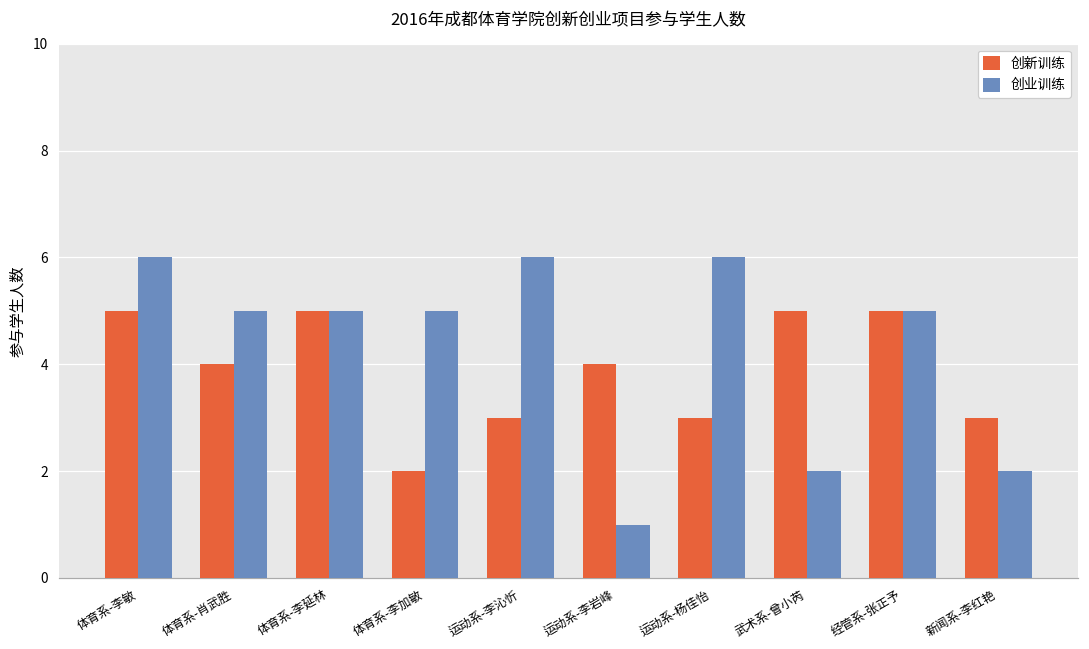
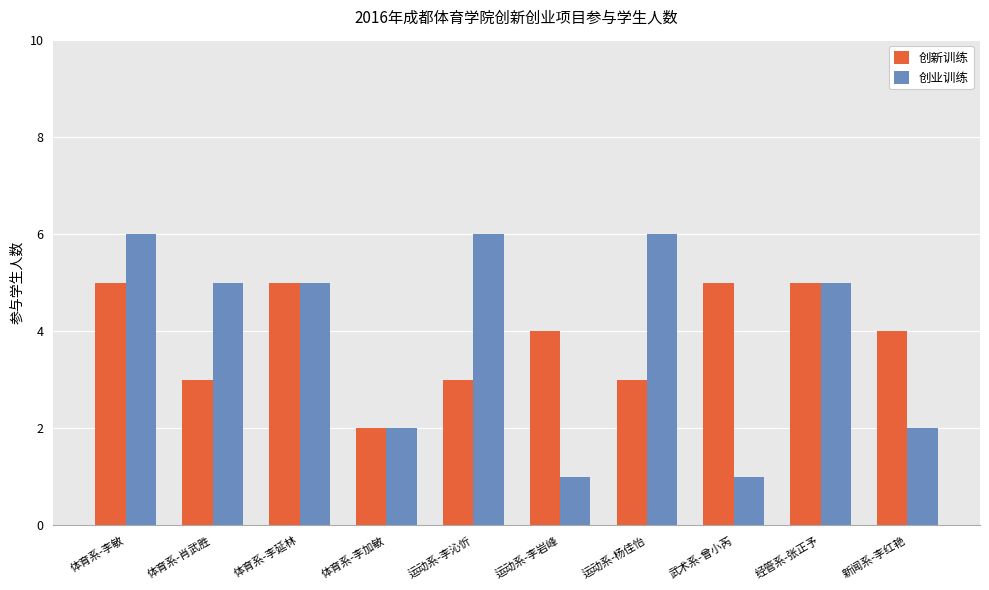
  {
    "创新训练": {
      "体育系-李敏": 5,
-     "体育系-肖武胜": 4,
+     "体育系-肖武胜": 3,
      "体育系-李延林": 5,
      "体育系-李加敏": 2,
      "运动系-李沁忻": 3,
      "运动系-李岩峰": 4,
      "运动系-杨佳怡": 3,
      "武术系-曾小芮": 5,
      "经管系-张正予": 5,
-     "新闻系-李红艳": 3
+     "新闻系-李红艳": 4
    },
    "创业训练": {
      "体育系-李敏": 6,
      "体育系-肖武胜": 5,
      "体育系-李延林": 5,
-     "体育系-李加敏": 5,
+     "体育系-李加敏": 2,
      "运动系-李沁忻": 6,
      "运动系-李岩峰": 1,
      "运动系-杨佳怡": 6,
-     "武术系-曾小芮": 2,
+     "武术系-曾小芮": 1,
      "经管系-张正予": 5,
      "新闻系-李红艳": 2
    }
  }
